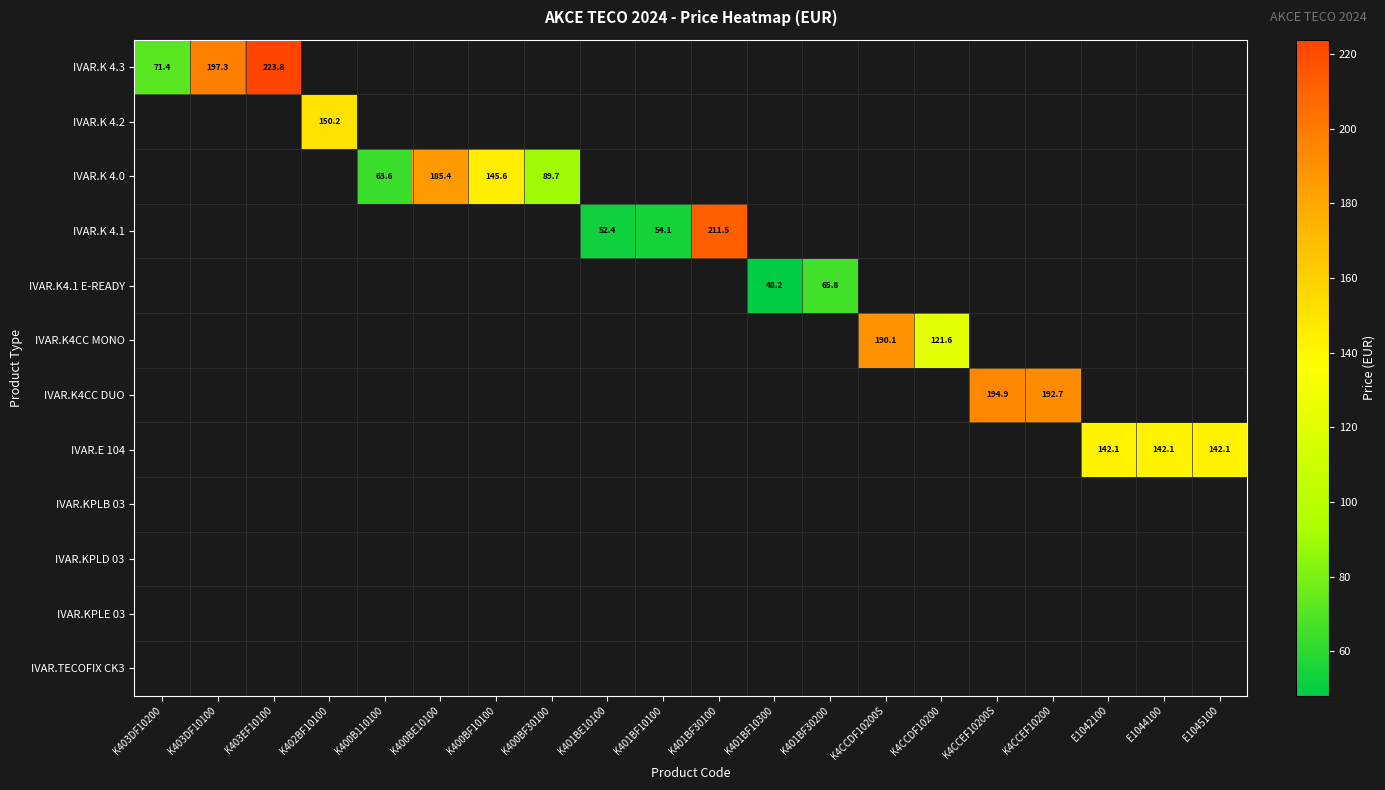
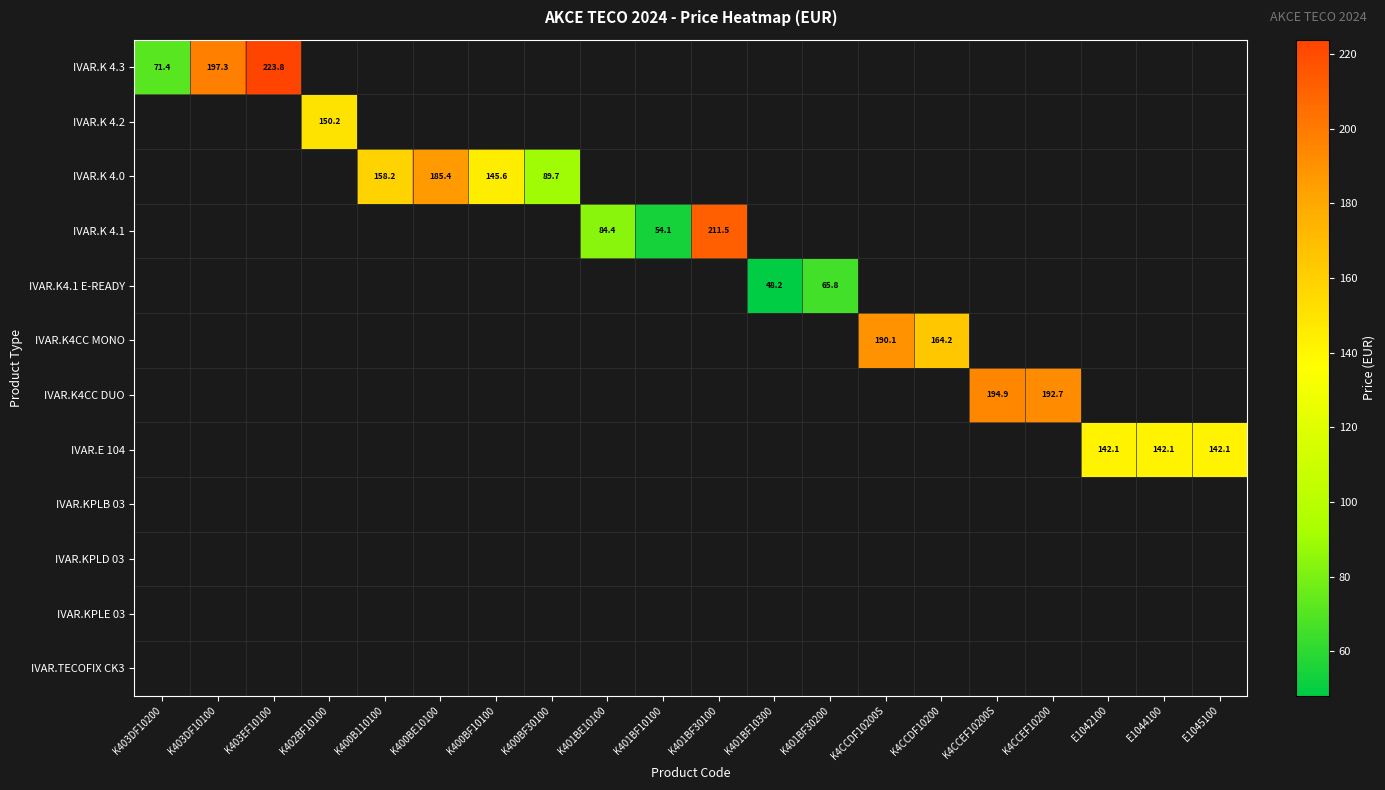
  {
    "IVAR.K 4.3": {
      "K403DF10200": 71.4,
      "K403DF10100": 197.3,
      "K403EF10100": 223.8
    },
    "IVAR.K 4.2": {
      "K402BF10100": 150.2
    },
    "IVAR.K 4.0": {
-     "K400B110100": 63.6,
+     "K400B110100": 158.2,
      "K400BE10100": 185.4,
      "K400BF10100": 145.6,
      "K400BF30100": 89.7
    },
    "IVAR.K 4.1": {
-     "K401BE10100": 52.4,
+     "K401BE10100": 84.4,
      "K401BF10100": 54.1,
      "K401BF30100": 211.5
    },
    "IVAR.K4.1 E-READY": {
      "K401BF10300": 48.2,
      "K401BF30200": 65.8
    },
    "IVAR.K4CC MONO": {
      "K4CCDF10200S": 190.1,
-     "K4CCDF10200": 121.6
+     "K4CCDF10200": 164.2
    },
    "IVAR.K4CC DUO": {
      "K4CCEF10200S": 194.9,
      "K4CCEF10200": 192.7
    },
    "IVAR.E 104": {
      "E1042100": 142.1,
      "E1044100": 142.1,
      "E1045100": 142.1
    }
  }
